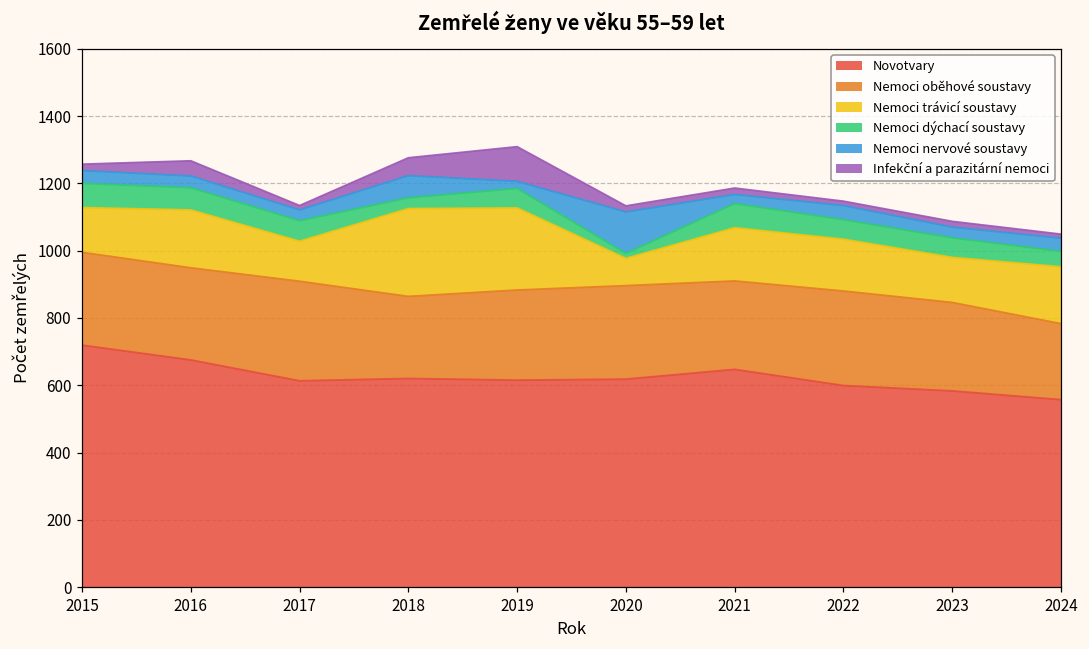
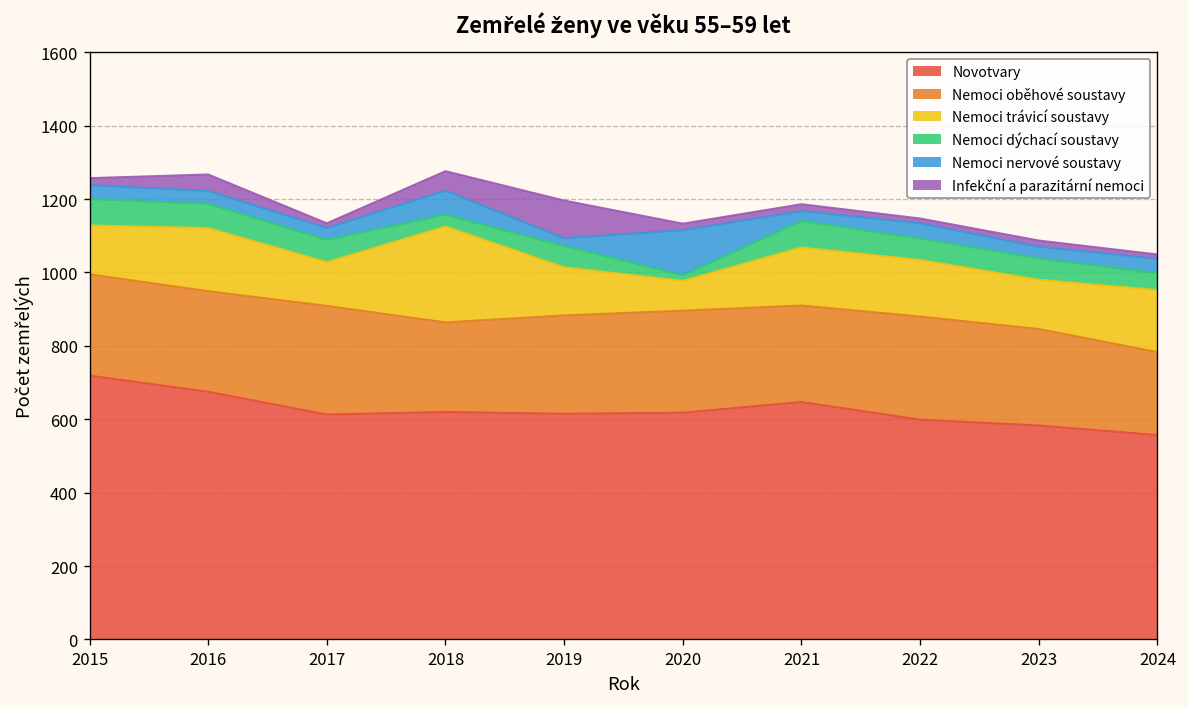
  {
    "Nemoci trávicí soustavy": {
      "2015": 130,
      "2016": 170,
      "2017": 120,
      "2018": 260,
-     "2019": 240,
+     "2019": 130,
      "2020": 80,
      "2021": 160,
      "2022": 150,
      "2023": 130,
      "2024": 170
    },
    "Nemoci dýchací soustavy": {
      "2015": 70,
      "2016": 70,
      "2017": 60,
      "2018": 30,
      "2019": 60,
      "2020": 20,
      "2021": 70,
      "2022": 60,
      "2023": 60,
      "2024": 50
    },
    "Nemoci nervové soustavy": {
      "2015": 40,
      "2016": 40,
      "2017": 30,
      "2018": 70,
      "2019": 20,
      "2020": 120,
      "2021": 30,
      "2022": 40,
      "2023": 30,
      "2024": 40
    },
    "Infekční a parazitární nemoci": {
      "2015": 20,
      "2016": 50,
      "2017": 10,
      "2018": 50,
      "2019": 100,
      "2020": 20,
      "2021": 20,
      "2022": 10,
      "2023": 20,
      "2024": 10
    }
  }
